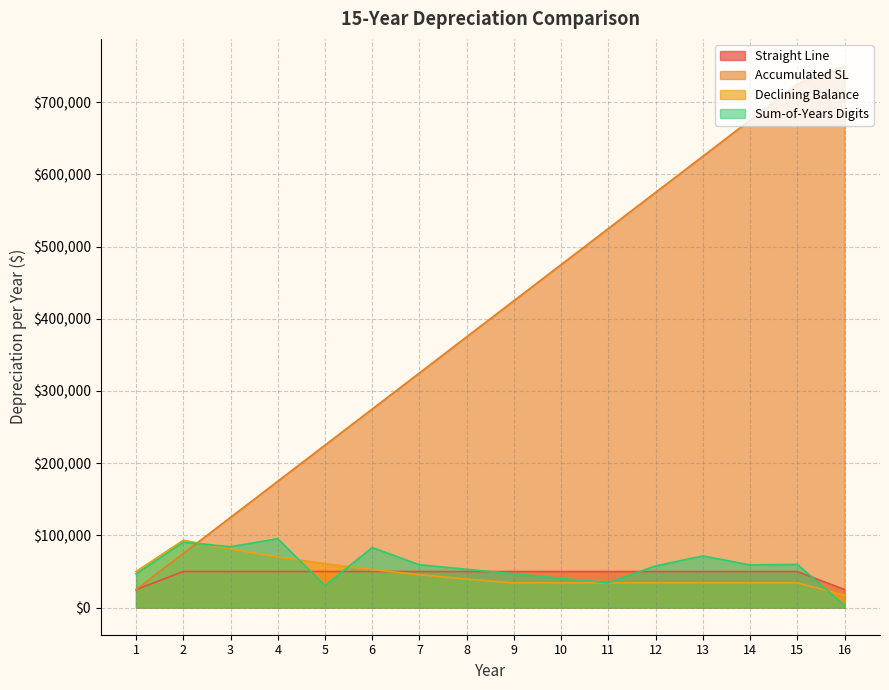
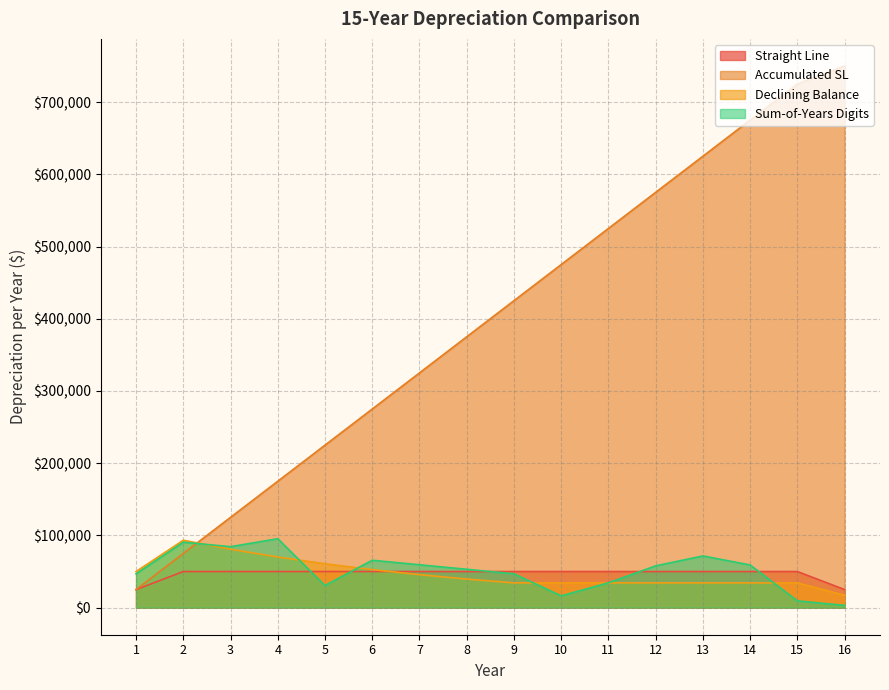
  {
    "Sum-of-Years Digits": {
      "4": "$100,000",
      "5": "$30,000",
-     "6": "$80,000",
+     "6": "$70,000",
      "7": "$60,000",
-     "10": "$40,000",
+     "10": "$20,000",
      "12": "$60,000",
      "13": "$70,000",
      "14": "$60,000",
-     "15": "$60,000",
+     "15": "$10,000",
      "16": "$0"
    }
  }
